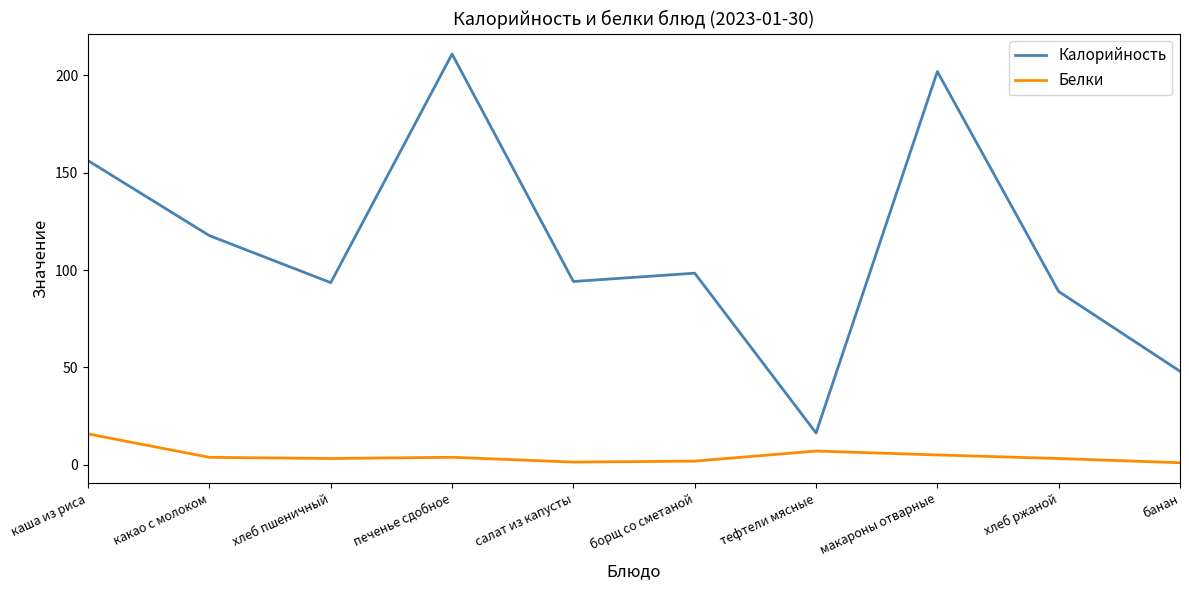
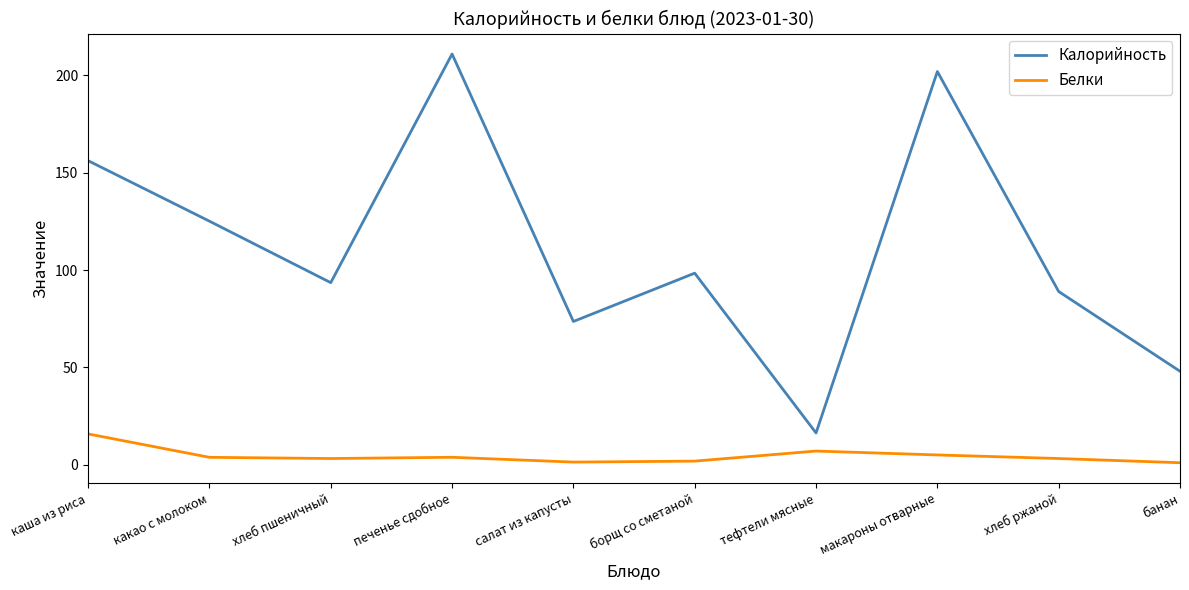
  {
    "Калорийность": {
      "каша из риса": 156,
-     "какао с молоком": 118,
+     "какао с молоком": 125,
      "хлеб пшеничный": 94,
      "печенье сдобное": 211,
-     "салат из капусты": 94,
+     "салат из капусты": 74,
      "борщ со сметаной": 98,
      "тефтели мясные": 16,
      "макароны отварные": 202,
      "хлеб ржаной": 89,
      "банан": 48
    },
    "Белки": {
      "каша из риса": 16,
      "какао с молоком": 4,
      "хлеб пшеничный": 3,
      "печенье сдобное": 4,
      "салат из капусты": 1,
      "борщ со сметаной": 2,
      "тефтели мясные": 7,
      "макароны отварные": 5,
      "хлеб ржаной": 3,
      "банан": 1
    }
  }
